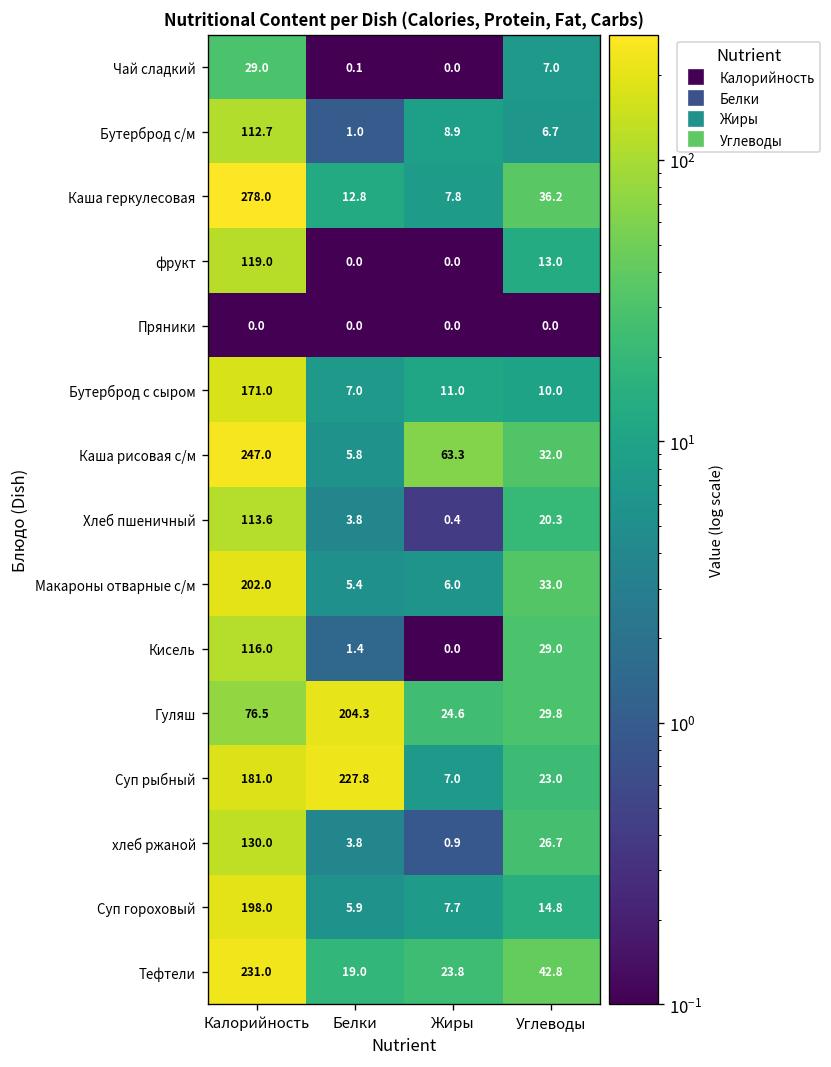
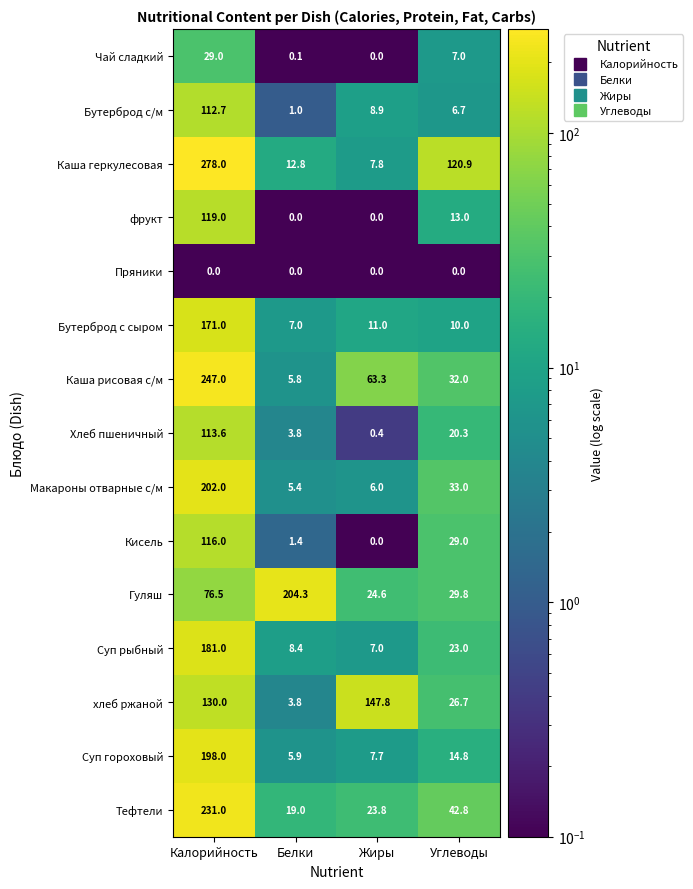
  {
    "Чай сладкий": {
      "Калорийность": 29.0,
      "Белки": 0.1,
      "Жиры": 0.0,
      "Углеводы": 7.0
    },
    "Бутерброд с/м": {
      "Калорийность": 112.7,
      "Белки": 1.0,
      "Жиры": 8.9,
      "Углеводы": 6.7
    },
    "Каша геркулесовая": {
      "Калорийность": 278.0,
      "Белки": 12.8,
      "Жиры": 7.8,
-     "Углеводы": 36.2
+     "Углеводы": 120.9
    },
    "фрукт": {
      "Калорийность": 119.0,
      "Белки": 0.0,
      "Жиры": 0.0,
      "Углеводы": 13.0
    },
    "Пряники": {
      "Калорийность": 0.0,
      "Белки": 0.0,
      "Жиры": 0.0,
      "Углеводы": 0.0
    },
    "Бутерброд с сыром": {
      "Калорийность": 171.0,
      "Белки": 7.0,
      "Жиры": 11.0,
      "Углеводы": 10.0
    },
    "Каша рисовая с/м": {
      "Калорийность": 247.0,
      "Белки": 5.8,
      "Жиры": 63.3,
      "Углеводы": 32.0
    },
    "Хлеб пшеничный": {
      "Калорийность": 113.6,
      "Белки": 3.8,
      "Жиры": 0.4,
      "Углеводы": 20.3
    },
    "Макароны отварные с/м": {
      "Калорийность": 202.0,
      "Белки": 5.4,
      "Жиры": 6.0,
      "Углеводы": 33.0
    },
    "Кисель": {
      "Калорийность": 116.0,
      "Белки": 1.4,
      "Жиры": 0.0,
      "Углеводы": 29.0
    },
    "Гуляш": {
      "Калорийность": 76.5,
      "Белки": 204.3,
      "Жиры": 24.6,
      "Углеводы": 29.8
    },
    "Суп рыбный": {
      "Калорийность": 181.0,
-     "Белки": 227.8,
+     "Белки": 8.4,
      "Жиры": 7.0,
      "Углеводы": 23.0
    },
    "хлеб ржаной": {
      "Калорийность": 130.0,
      "Белки": 3.8,
-     "Жиры": 0.9,
+     "Жиры": 147.8,
      "Углеводы": 26.7
    },
    "Суп гороховый": {
      "Калорийность": 198.0,
      "Белки": 5.9,
      "Жиры": 7.7,
      "Углеводы": 14.8
    },
    "Тефтели": {
      "Калорийность": 231.0,
      "Белки": 19.0,
      "Жиры": 23.8,
      "Углеводы": 42.8
    }
  }
